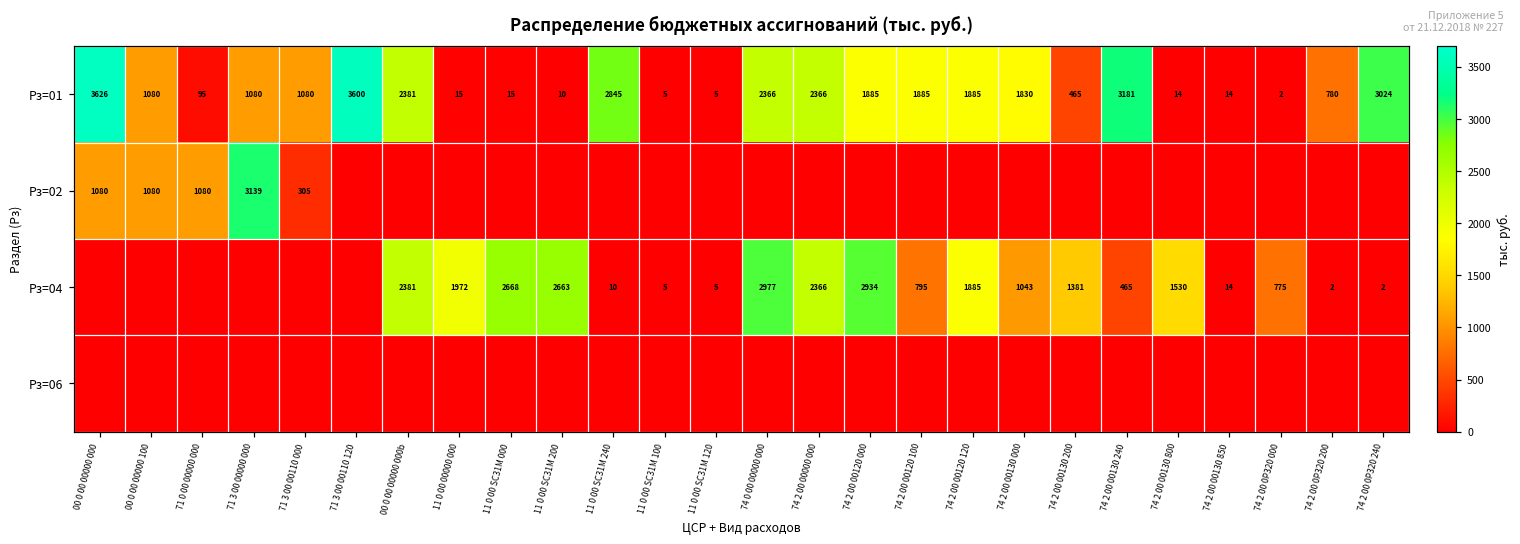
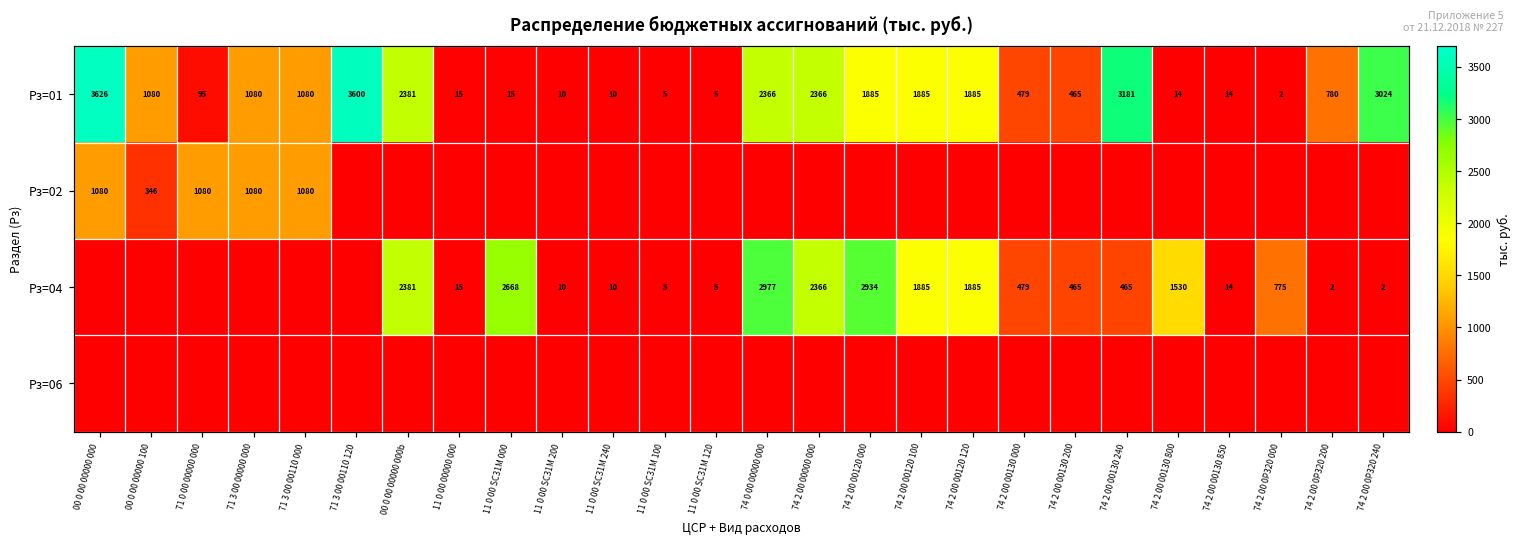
  {
    "Рз=01": {
      "00 0 00 00000 000": 3626,
      "00 0 00 00000 100": 1080,
      "71 0 00 00000 000": 95,
      "71 3 00 00000 000": 1080,
      "71 3 00 00110 000": 1080,
      "71 3 00 00110 120": 3600,
      "00 0 00 00000 000b": 2381,
      "11 0 00 00000 000": 15,
      "11 0 00 SC31M 000": 15,
      "11 0 00 SC31M 200": 10,
-     "11 0 00 SC31M 240": 2845,
+     "11 0 00 SC31M 240": 10,
      "11 0 00 SC31M 100": 5,
      "11 0 00 SC31M 120": 5,
      "74 0 00 00000 000": 2366,
      "74 2 00 00000 000": 2366,
      "74 2 00 00120 000": 1885,
      "74 2 00 00120 100": 1885,
      "74 2 00 00120 120": 1885,
-     "74 2 00 00130 000": 1830,
+     "74 2 00 00130 000": 479,
      "74 2 00 00130 200": 465,
      "74 2 00 00130 240": 3181,
      "74 2 00 00130 800": 14,
      "74 2 00 00130 850": 14,
      "74 2 00 0P320 000": 2,
      "74 2 00 0P320 200": 780,
      "74 2 00 0P320 240": 3024
    },
    "Рз=02": {
      "00 0 00 00000 000": 1080,
-     "00 0 00 00000 100": 1080,
+     "00 0 00 00000 100": 346,
      "71 0 00 00000 000": 1080,
-     "71 3 00 00000 000": 3139,
-     "71 3 00 00110 000": 305
+     "71 3 00 00000 000": 1080,
+     "71 3 00 00110 000": 1080
    },
    "Рз=04": {
      "00 0 00 00000 000b": 2381,
-     "11 0 00 00000 000": 1972,
+     "11 0 00 00000 000": 15,
      "11 0 00 SC31M 000": 2668,
-     "11 0 00 SC31M 200": 2663,
+     "11 0 00 SC31M 200": 10,
      "11 0 00 SC31M 240": 10,
      "11 0 00 SC31M 100": 5,
      "11 0 00 SC31M 120": 5,
      "74 0 00 00000 000": 2977,
      "74 2 00 00000 000": 2366,
      "74 2 00 00120 000": 2934,
-     "74 2 00 00120 100": 795,
+     "74 2 00 00120 100": 1885,
      "74 2 00 00120 120": 1885,
-     "74 2 00 00130 000": 1043,
-     "74 2 00 00130 200": 1381,
+     "74 2 00 00130 000": 479,
+     "74 2 00 00130 200": 465,
      "74 2 00 00130 240": 465,
      "74 2 00 00130 800": 1530,
      "74 2 00 00130 850": 14,
      "74 2 00 0P320 000": 775,
      "74 2 00 0P320 200": 2,
      "74 2 00 0P320 240": 2
    }
  }
